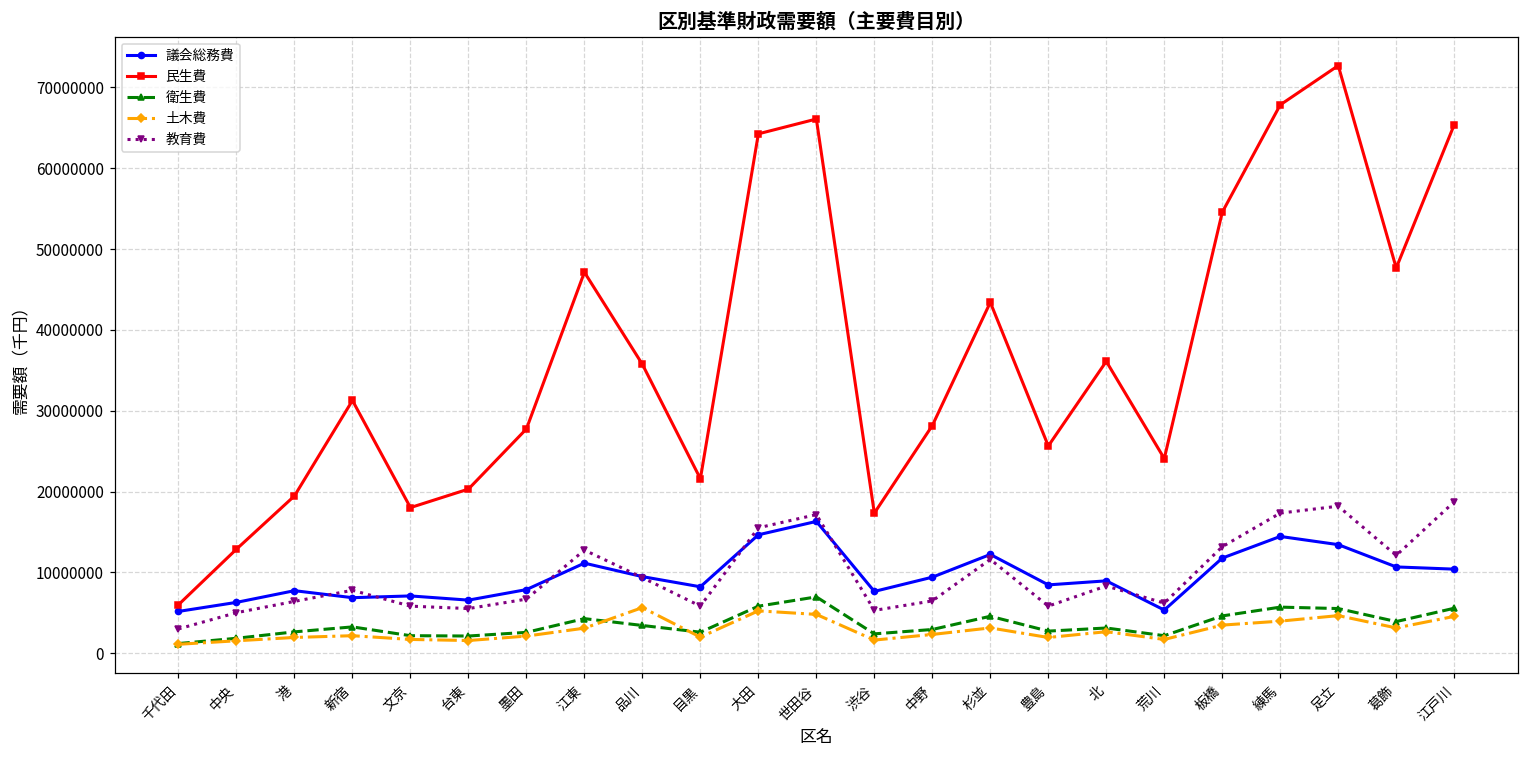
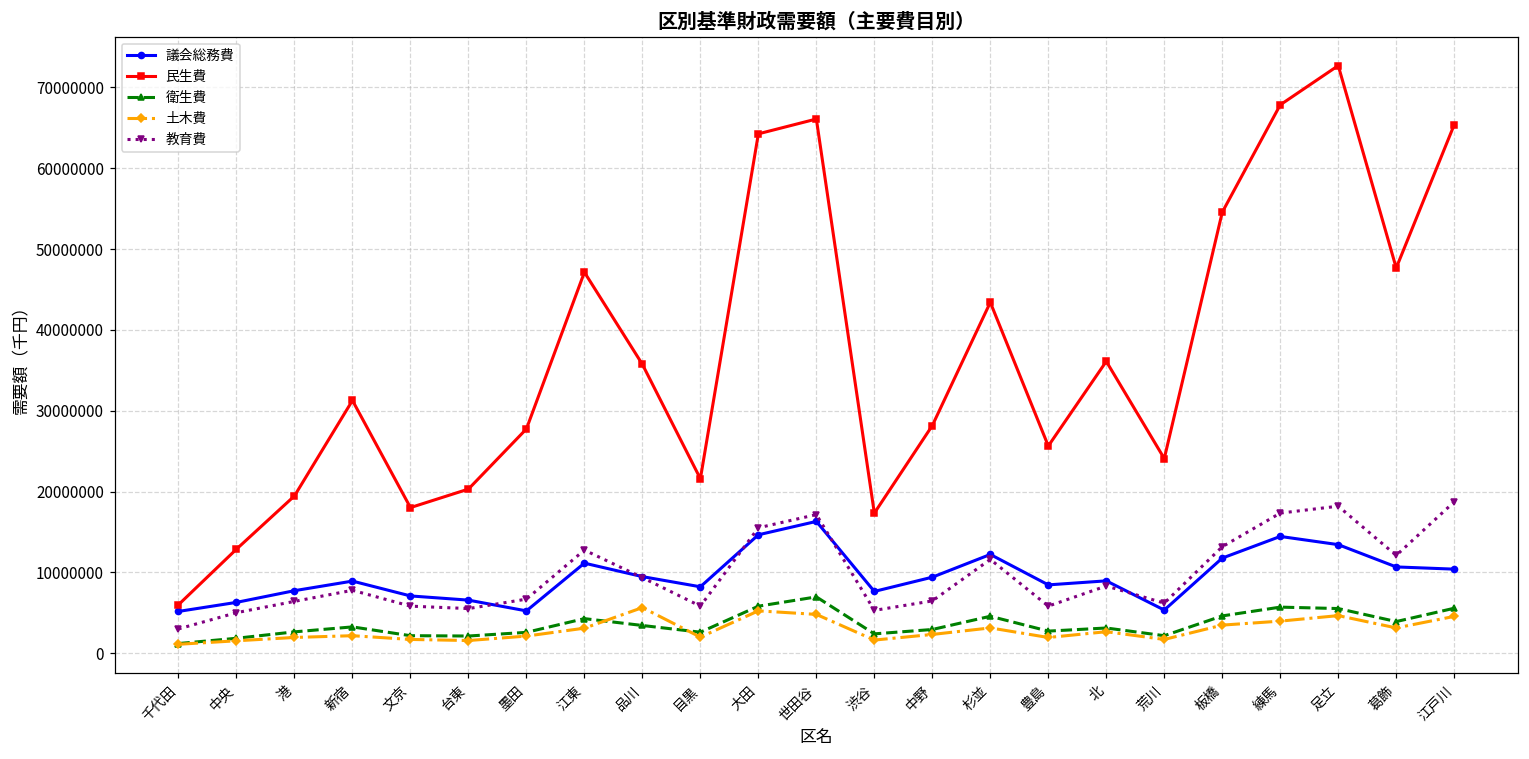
  {
    "議会総務費": {
      "千代田": 5000000,
      "中央": 6000000,
      "港": 8000000,
-     "新宿": 7000000,
+     "新宿": 9000000,
      "文京": 7000000,
      "台東": 7000000,
-     "墨田": 8000000,
+     "墨田": 5000000,
      "江東": 11000000,
      "目黒": 8000000,
      "大田": 15000000,
      "世田谷": 16000000,
      "渋谷": 8000000,
      "中野": 9000000,
      "杉並": 12000000,
      "豊島": 8000000,
      "北": 9000000,
      "荒川": 5000000,
      "板橋": 12000000,
      "練馬": 14000000,
      "足立": 13000000,
      "葛飾": 11000000,
      "江戸川": 10000000
    },
    "民生費": {
      "千代田": 6000000,
      "中央": 13000000,
      "港": 19000000,
      "新宿": 31000000,
      "文京": 18000000,
      "台東": 20000000,
      "墨田": 28000000,
      "江東": 47000000,
      "品川": 36000000,
      "目黒": 22000000,
      "大田": 64000000,
      "世田谷": 66000000,
      "渋谷": 17000000,
      "中野": 28000000,
      "杉並": 43000000,
      "豊島": 26000000,
      "北": 36000000,
      "荒川": 24000000,
      "板橋": 55000000,
      "練馬": 68000000,
      "足立": 73000000,
      "葛飾": 48000000,
      "江戸川": 65000000
    },
    "衛生費": {
      "港": 3000000,
      "新宿": 3000000,
      "文京": 2000000,
      "台東": 2000000,
      "墨田": 3000000,
      "江東": 4000000,
      "品川": 3000000,
      "目黒": 3000000,
      "大田": 6000000,
      "世田谷": 7000000,
      "渋谷": 2000000,
      "中野": 3000000,
      "杉並": 5000000,
      "豊島": 3000000,
      "北": 3000000,
      "荒川": 2000000,
      "板橋": 5000000,
      "練馬": 6000000,
      "足立": 6000000,
      "葛飾": 4000000,
      "江戸川": 6000000
    },
    "土木費": {
      "港": 2000000,
      "新宿": 2000000,
      "文京": 2000000,
      "台東": 2000000,
      "墨田": 2000000,
      "江東": 3000000,
      "品川": 6000000,
      "目黒": 2000000,
      "大田": 5000000,
      "世田谷": 5000000,
      "渋谷": 2000000,
      "中野": 2000000,
      "杉並": 3000000,
      "豊島": 2000000,
      "北": 3000000,
      "荒川": 2000000,
      "板橋": 3000000,
      "練馬": 4000000,
      "足立": 5000000,
      "葛飾": 3000000,
      "江戸川": 5000000
    },
    "教育費": {
      "千代田": 3000000,
      "中央": 5000000,
      "港": 6000000,
      "新宿": 8000000,
      "文京": 6000000,
      "台東": 6000000,
      "墨田": 7000000,
      "江東": 13000000,
      "目黒": 6000000,
      "大田": 16000000,
      "世田谷": 17000000,
      "渋谷": 5000000,
      "中野": 6000000,
      "杉並": 12000000,
      "豊島": 6000000,
      "北": 8000000,
      "荒川": 6000000,
      "板橋": 13000000,
      "練馬": 17000000,
      "足立": 18000000,
      "葛飾": 12000000,
      "江戸川": 19000000
    }
  }
